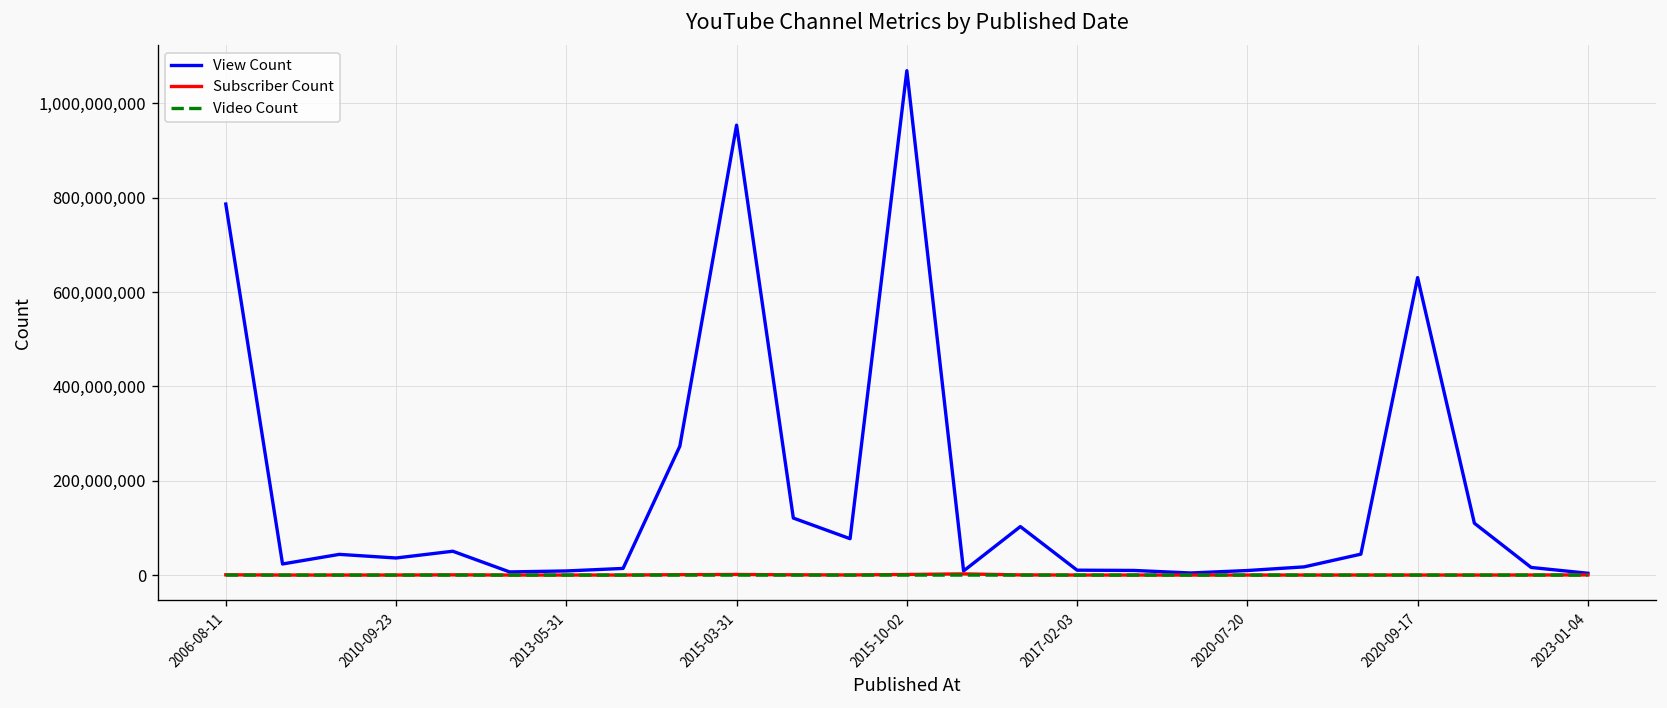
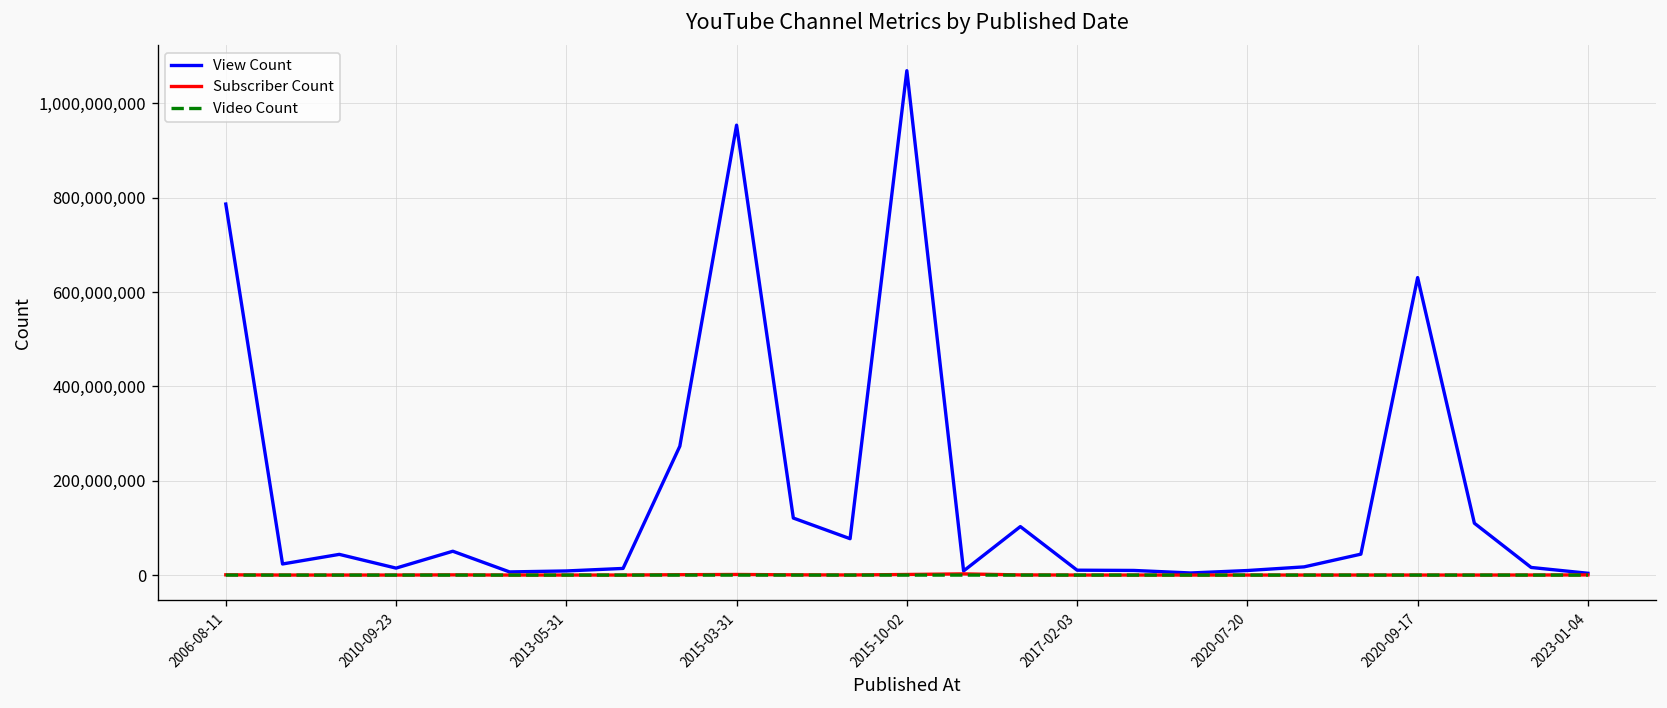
  {
    "View Count": {
      "2006-08-11": "790,000,000",
-     "2010-09-23": "40,000,000",
+     "2010-09-23": "10,000,000",
      "2013-05-31": "10,000,000",
      "2015-03-31": "950,000,000",
      "2015-10-02": "1,070,000,000",
      "2017-02-03": "10,000,000",
      "2020-07-20": "10,000,000",
      "2020-09-17": "630,000,000"
    }
  }
